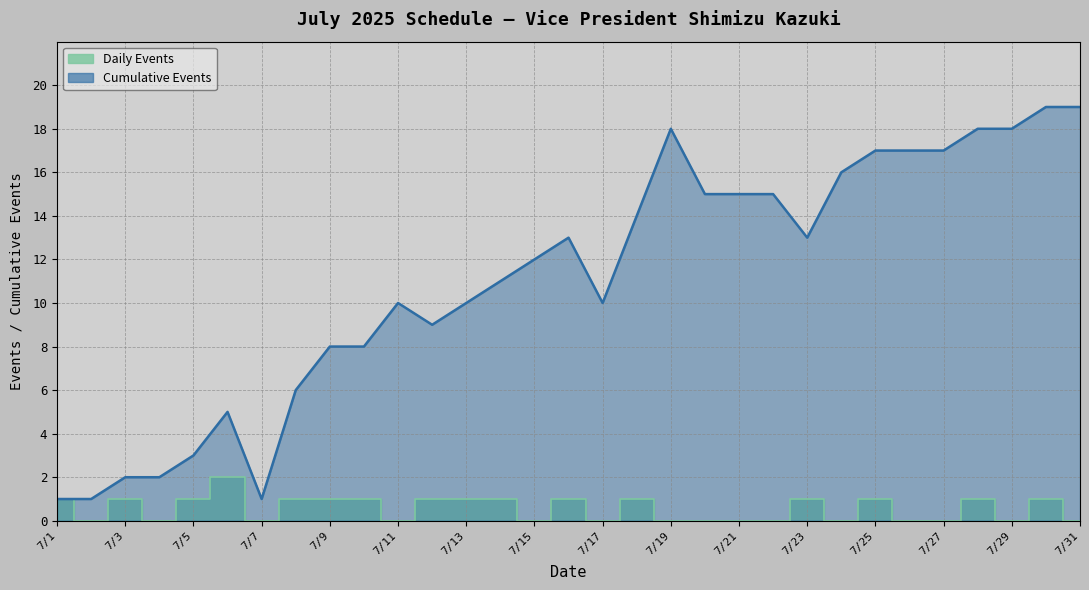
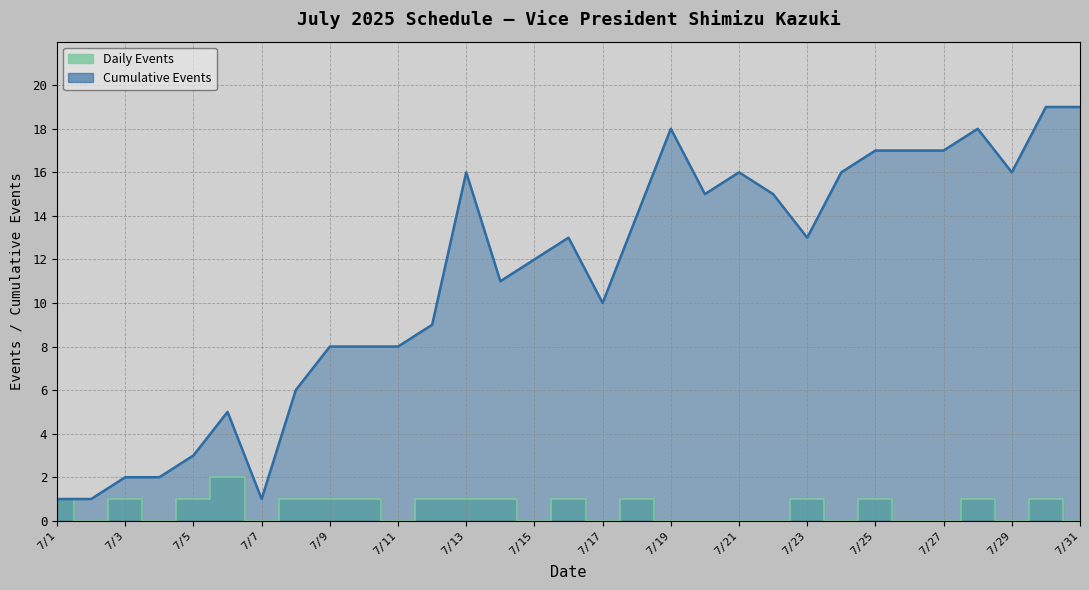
  {
    "Cumulative Events": {
      "7/3": 2,
      "7/5": 3,
      "7/7": 1,
      "7/9": 8,
-     "7/11": 10,
-     "7/13": 10,
+     "7/11": 8,
+     "7/13": 16,
      "7/15": 12,
      "7/17": 10,
      "7/19": 18,
-     "7/21": 15,
+     "7/21": 16,
      "7/23": 13,
      "7/25": 17,
      "7/27": 17,
-     "7/29": 18,
+     "7/29": 16,
      "7/31": 19
    }
  }
